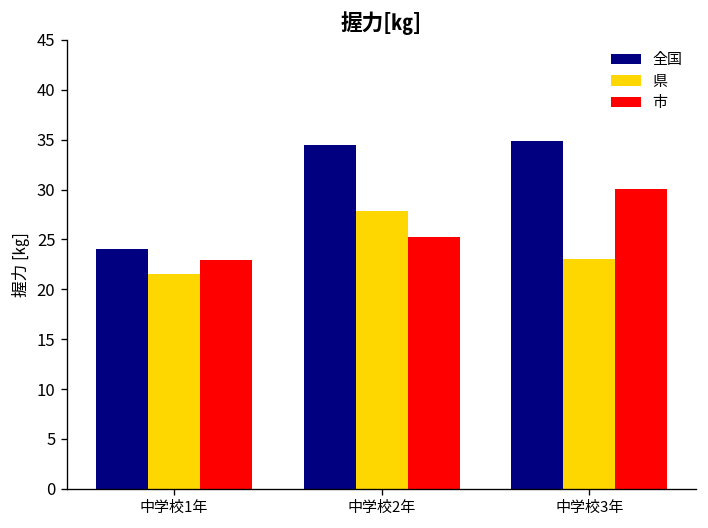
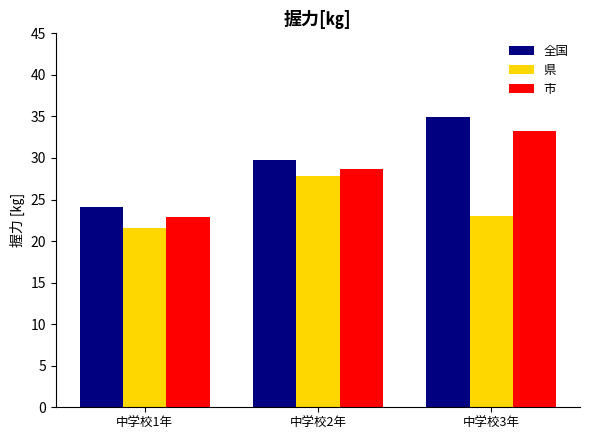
  {
    "全国": {
      "中学校1年": 24,
-     "中学校2年": 34,
+     "中学校2年": 30,
      "中学校3年": 35
    },
    "県": {
      "中学校1年": 22,
      "中学校2年": 28,
      "中学校3年": 23
    },
    "市": {
      "中学校1年": 23,
-     "中学校2年": 25,
-     "中学校3年": 30
+     "中学校2年": 29,
+     "中学校3年": 33
    }
  }
